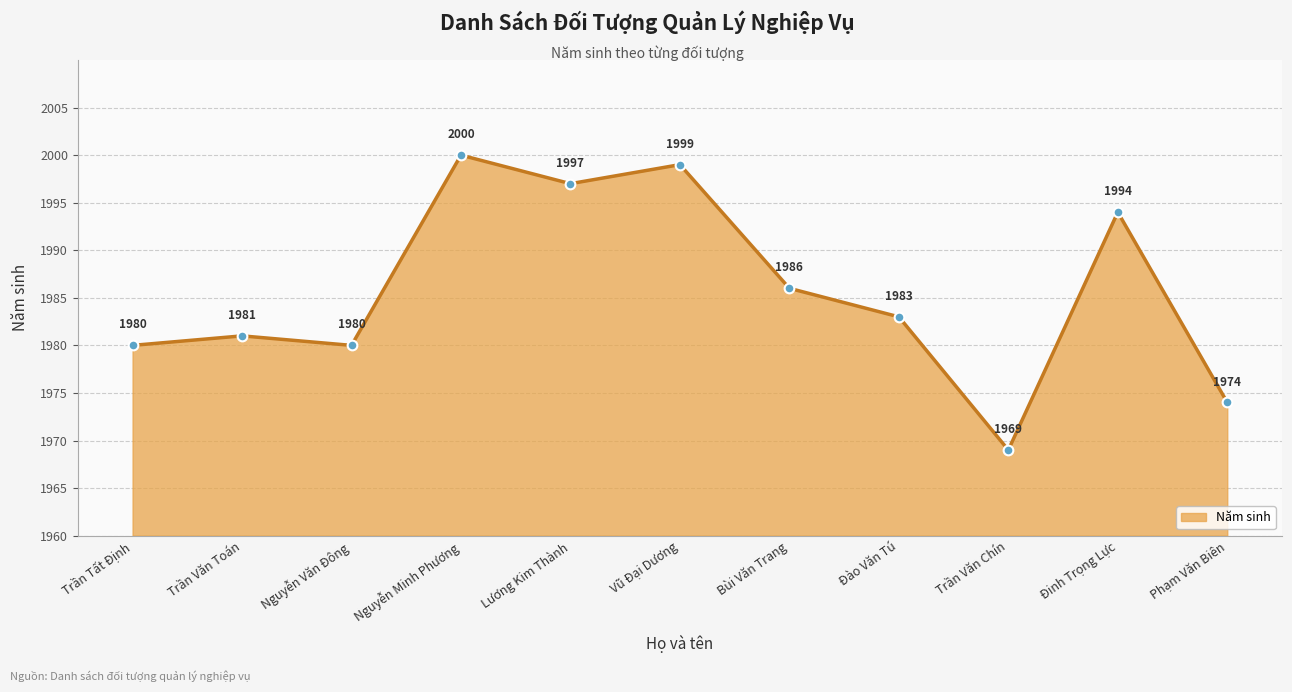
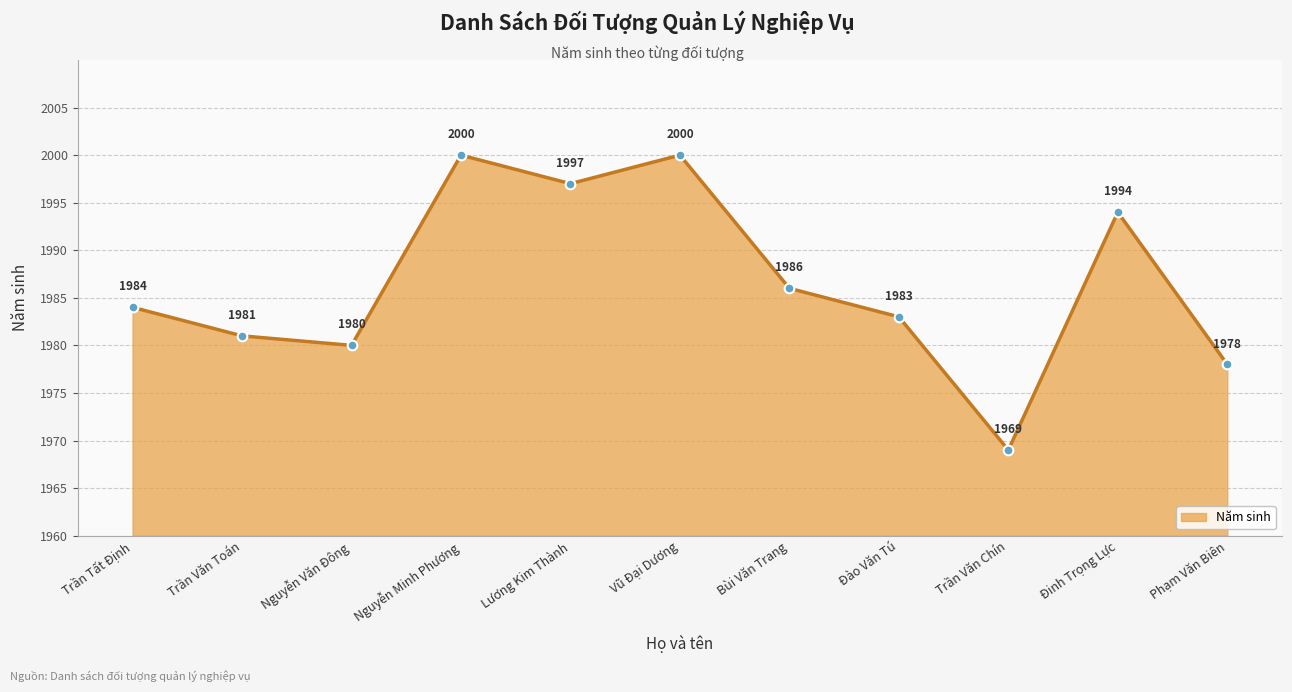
  {
-   "Trần Tất Định": 1980,
+   "Trần Tất Định": 1984,
    "Trần Văn Toán": 1981,
    "Nguyễn Văn Đông": 1980,
    "Nguyễn Minh Phương": 2000,
    "Lương Kim Thành": 1997,
-   "Vũ Đại Dương": 1999,
+   "Vũ Đại Dương": 2000,
    "Bùi Văn Trang": 1986,
    "Đào Văn Tú": 1983,
    "Trần Văn Chín": 1969,
    "Đinh Trọng Lực": 1994,
-   "Phạm Văn Biên": 1974
+   "Phạm Văn Biên": 1978
  }
